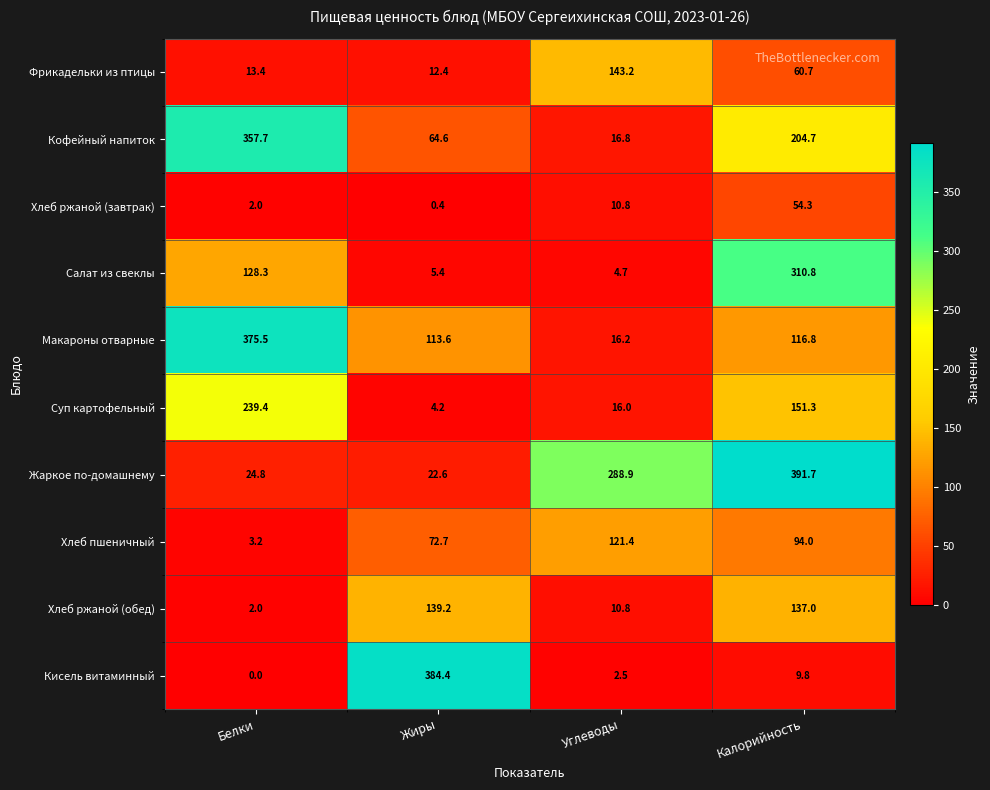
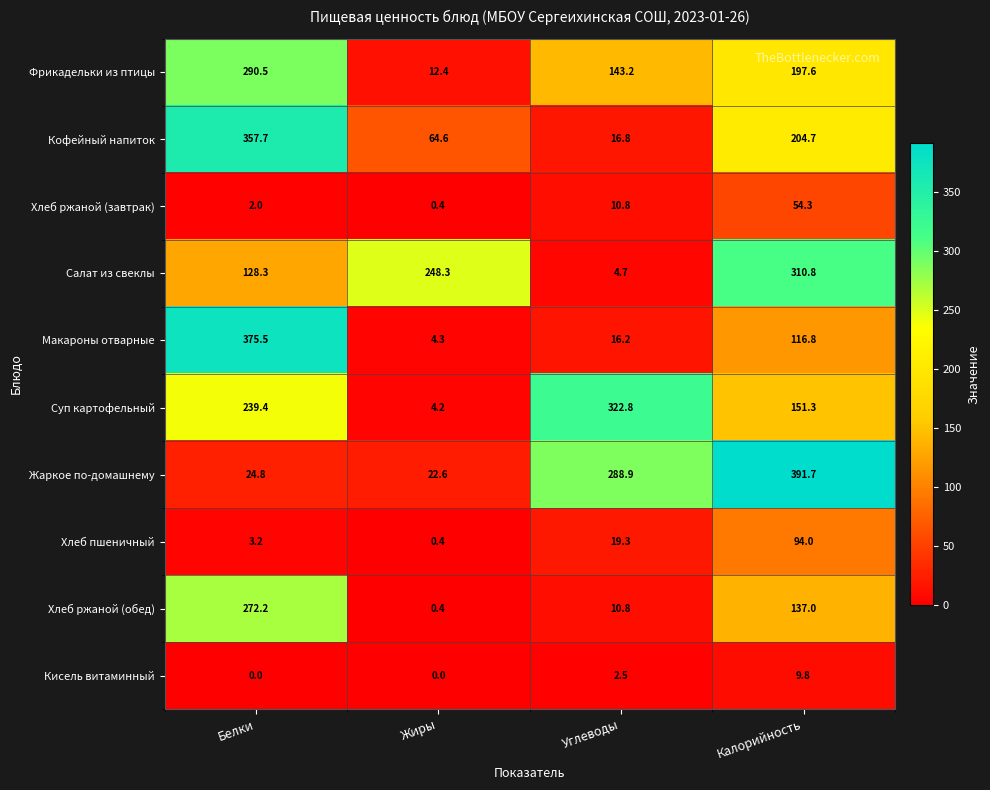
  {
    "Фрикадельки из птицы": {
-     "Белки": 13.4,
+     "Белки": 290.5,
      "Жиры": 12.4,
      "Углеводы": 143.2,
-     "Калорийность": 60.7
+     "Калорийность": 197.6
    },
    "Кофейный напиток": {
      "Белки": 357.7,
      "Жиры": 64.6,
      "Углеводы": 16.8,
      "Калорийность": 204.7
    },
    "Хлеб ржаной (завтрак)": {
      "Белки": 2.0,
      "Жиры": 0.4,
      "Углеводы": 10.8,
      "Калорийность": 54.3
    },
    "Салат из свеклы": {
      "Белки": 128.3,
-     "Жиры": 5.4,
+     "Жиры": 248.3,
      "Углеводы": 4.7,
      "Калорийность": 310.8
    },
    "Макароны отварные": {
      "Белки": 375.5,
-     "Жиры": 113.6,
+     "Жиры": 4.3,
      "Углеводы": 16.2,
      "Калорийность": 116.8
    },
    "Суп картофельный": {
      "Белки": 239.4,
      "Жиры": 4.2,
-     "Углеводы": 16.0,
+     "Углеводы": 322.8,
      "Калорийность": 151.3
    },
    "Жаркое по-домашнему": {
      "Белки": 24.8,
      "Жиры": 22.6,
      "Углеводы": 288.9,
      "Калорийность": 391.7
    },
    "Хлеб пшеничный": {
      "Белки": 3.2,
-     "Жиры": 72.7,
-     "Углеводы": 121.4,
+     "Жиры": 0.4,
+     "Углеводы": 19.3,
      "Калорийность": 94.0
    },
    "Хлеб ржаной (обед)": {
-     "Белки": 2.0,
-     "Жиры": 139.2,
+     "Белки": 272.2,
+     "Жиры": 0.4,
      "Углеводы": 10.8,
      "Калорийность": 137.0
    },
    "Кисель витаминный": {
      "Белки": 0.0,
-     "Жиры": 384.4,
+     "Жиры": 0.0,
      "Углеводы": 2.5,
      "Калорийность": 9.8
    }
  }
